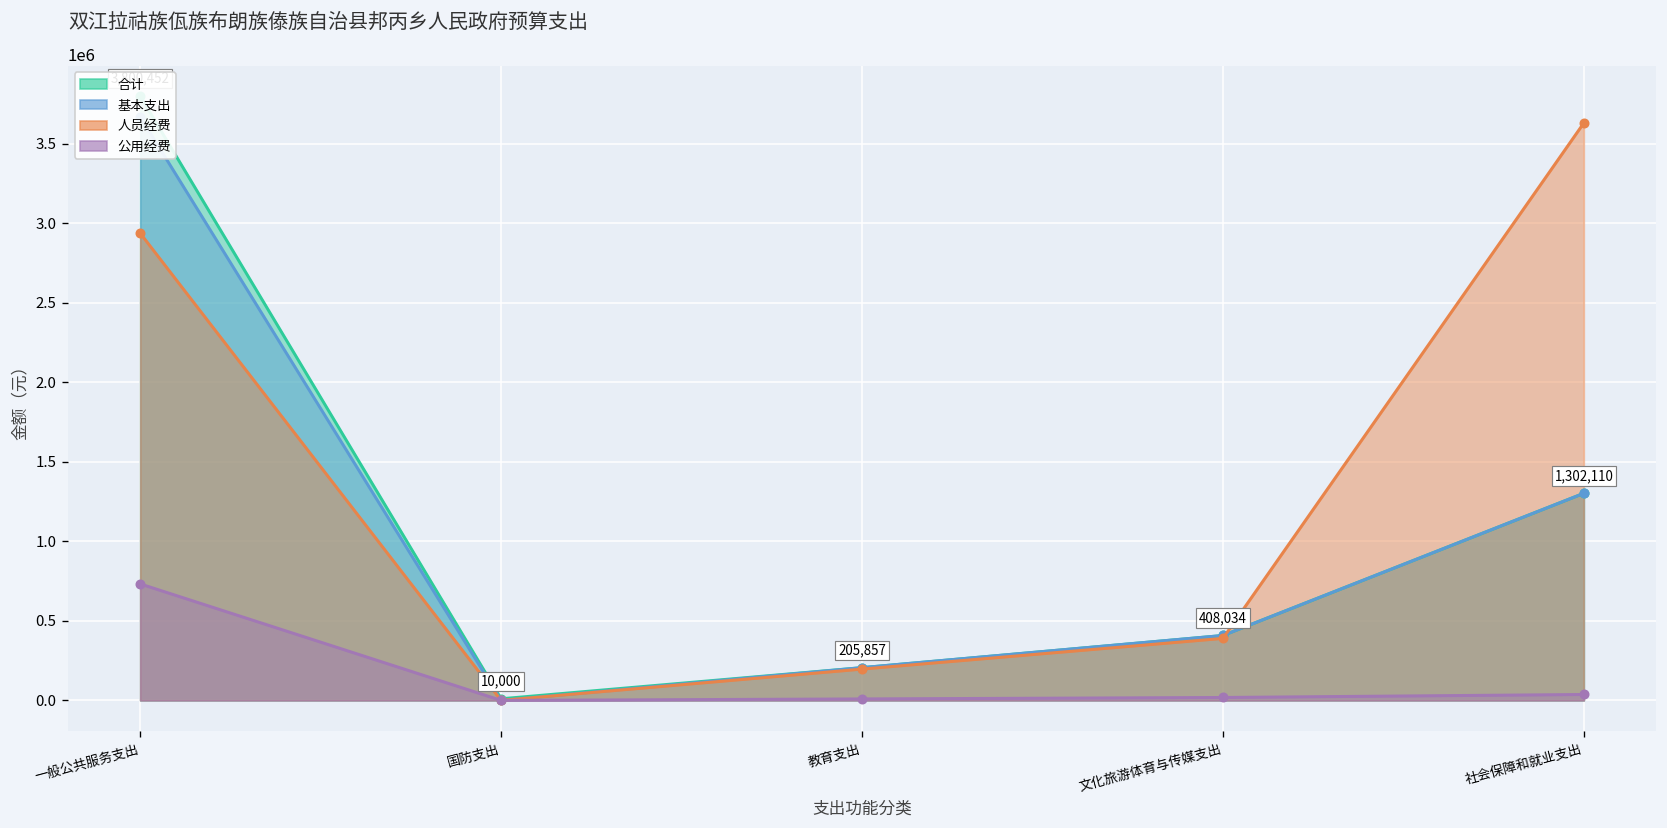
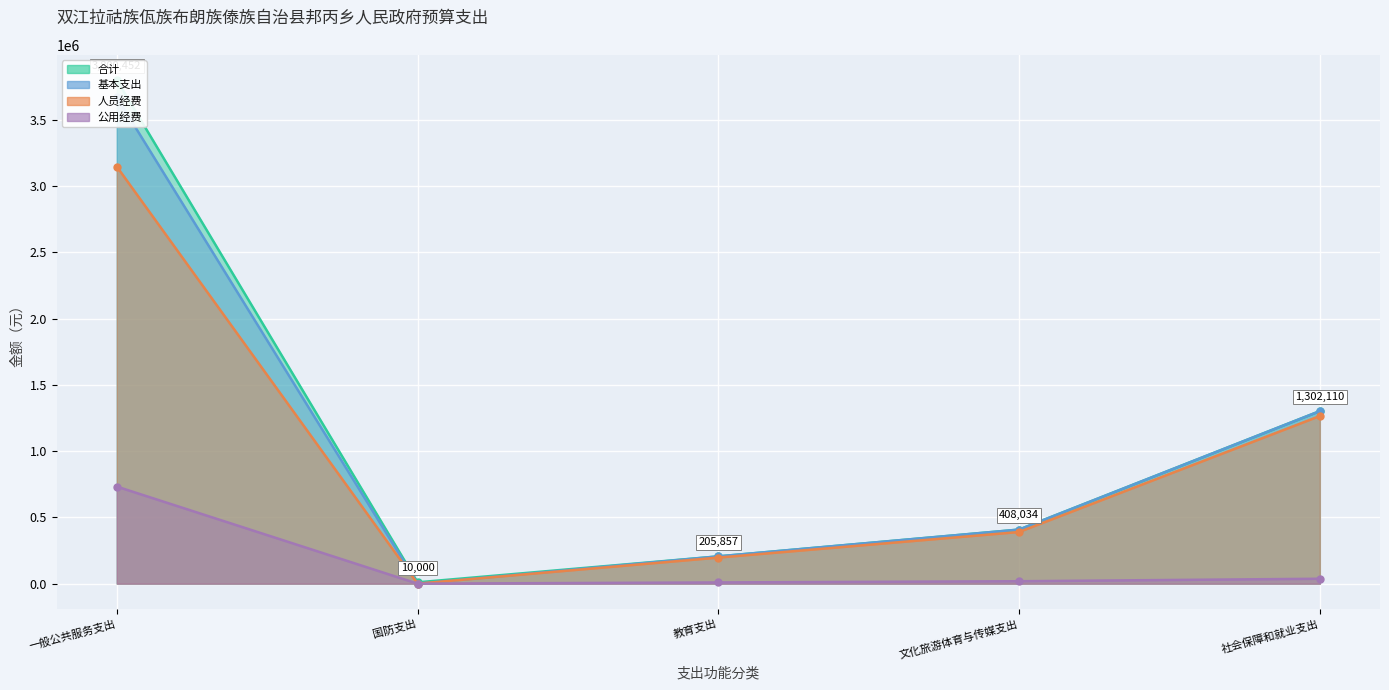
  {
    "人员经费": {
-     "一般公共服务支出": 2940000,
-     "社会保障和就业支出": 3630000
+     "一般公共服务支出": 3150000,
+     "社会保障和就业支出": 1270000
    }
  }
